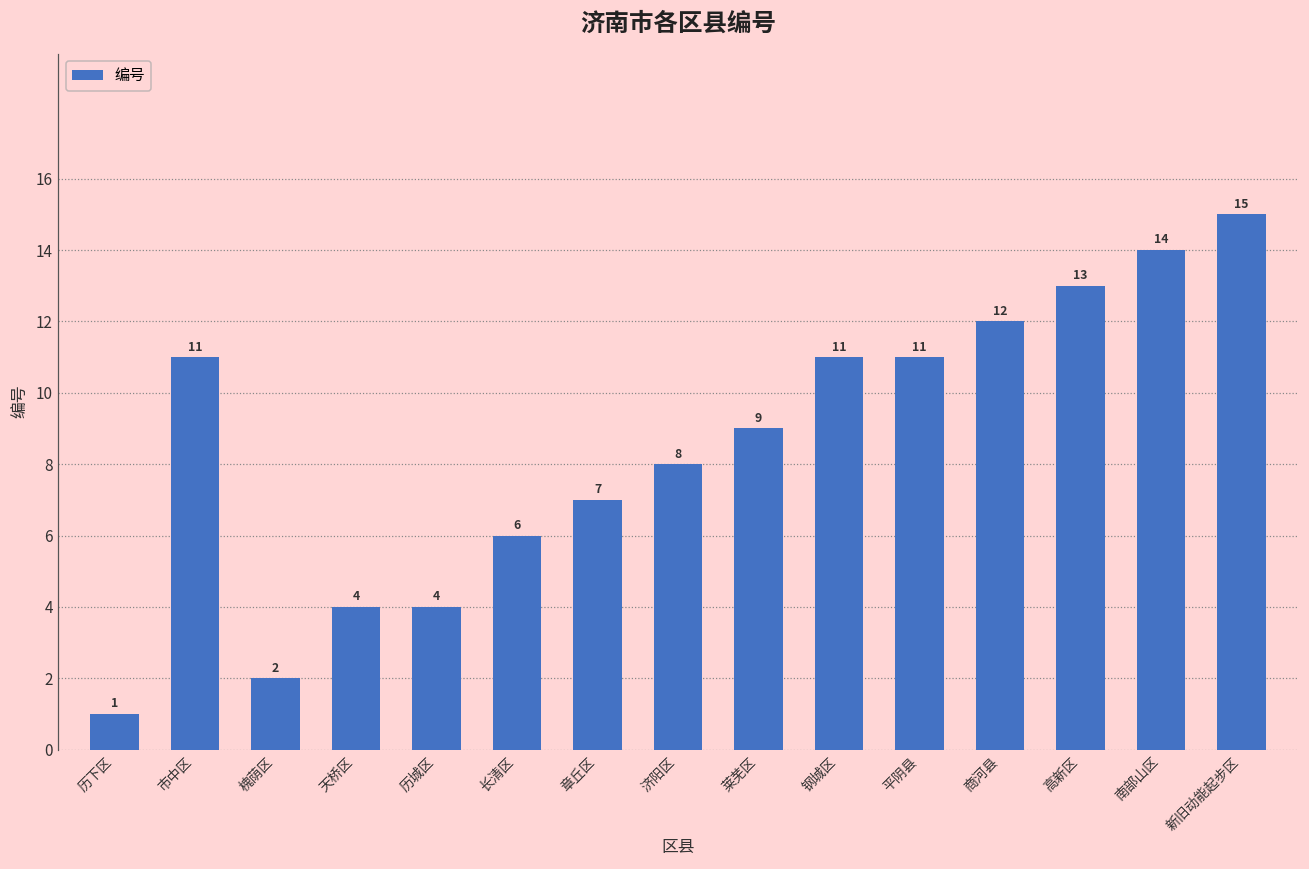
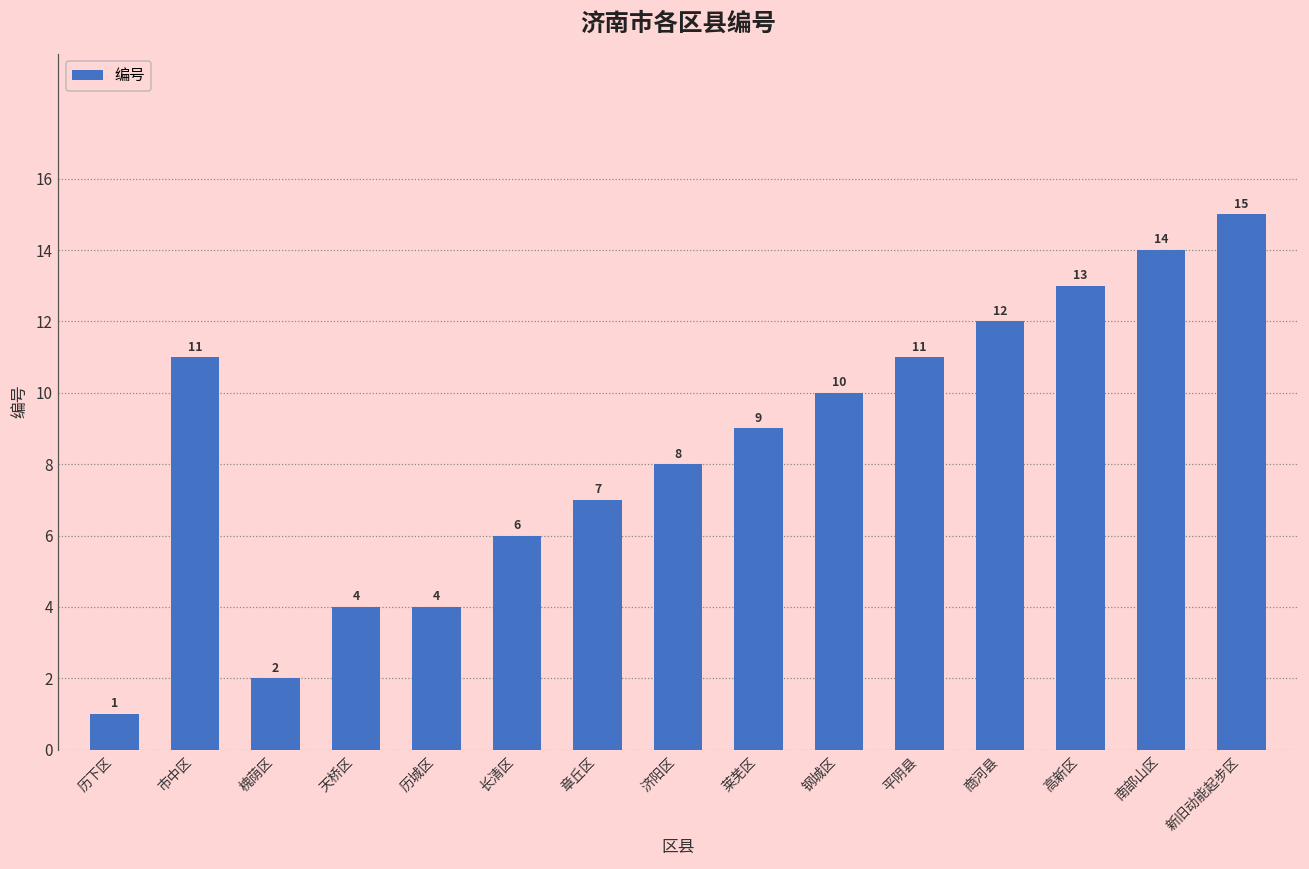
  {
    "历下区": 1,
    "市中区": 11,
    "槐荫区": 2,
    "天桥区": 4,
    "历城区": 4,
    "长清区": 6,
    "章丘区": 7,
    "济阳区": 8,
    "莱芜区": 9,
-   "钢城区": 11,
+   "钢城区": 10,
    "平阴县": 11,
    "商河县": 12,
    "高新区": 13,
    "南部山区": 14,
    "新旧动能起步区": 15
  }
